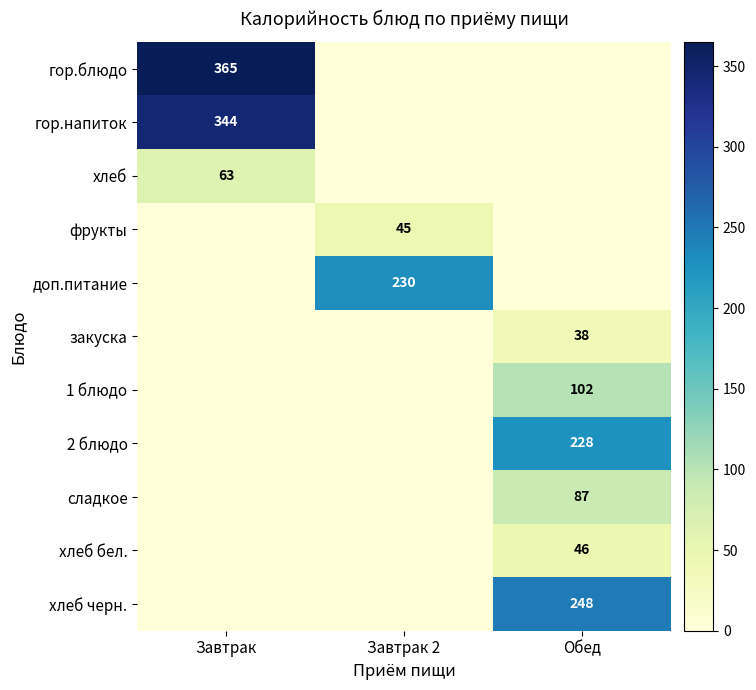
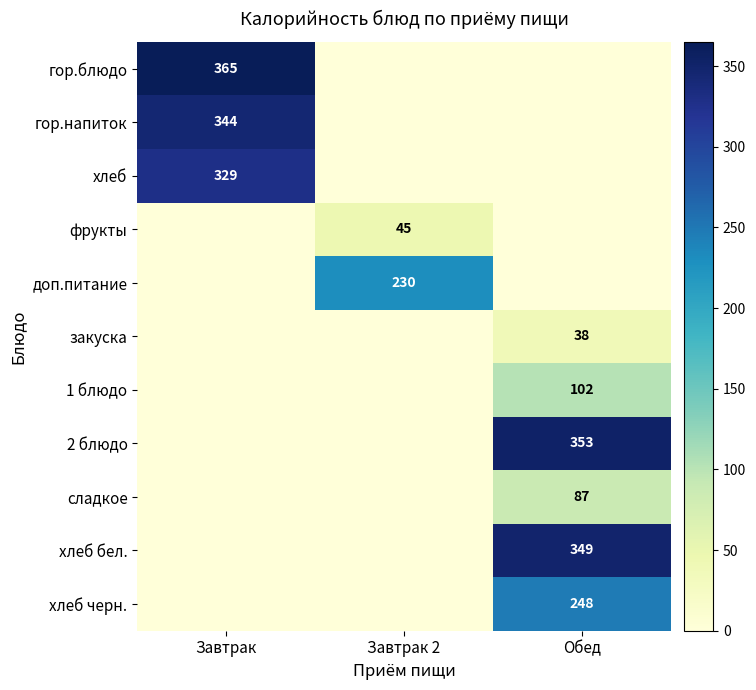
  {
    "гор.блюдо": {
      "Завтрак": 365
    },
    "гор.напиток": {
      "Завтрак": 344
    },
    "хлеб": {
-     "Завтрак": 63
+     "Завтрак": 329
    },
    "фрукты": {
      "Завтрак 2": 45
    },
    "доп.питание": {
      "Завтрак 2": 230
    },
    "закуска": {
      "Обед": 38
    },
    "1 блюдо": {
      "Обед": 102
    },
    "2 блюдо": {
-     "Обед": 228
+     "Обед": 353
    },
    "сладкое": {
      "Обед": 87
    },
    "хлеб бел.": {
-     "Обед": 46
+     "Обед": 349
    },
    "хлеб черн.": {
      "Обед": 248
    }
  }
